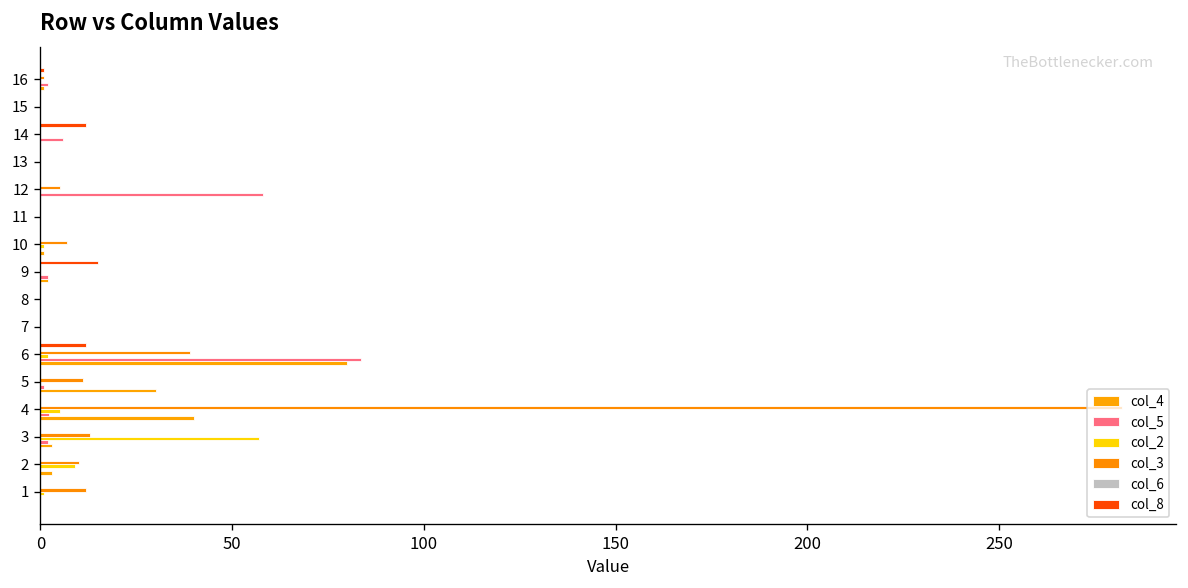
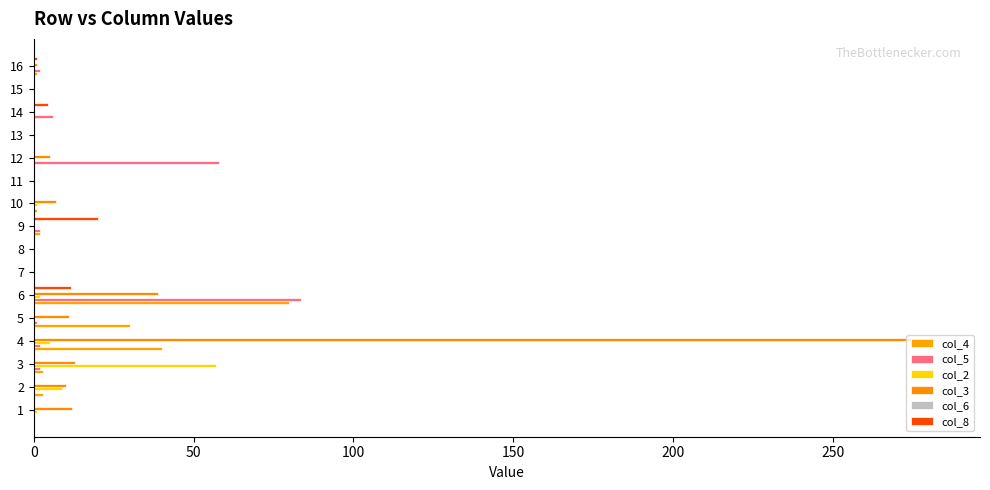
  {
    "col_5": {
      "16": 2,
      "15": 0,
      "14": 6,
      "13": 0,
      "12": 58,
      "11": 0,
      "10": 0,
      "9": 2,
      "8": 0,
      "7": 0,
      "6": 84,
      "5": 1,
      "4": 2,
      "3": 2,
      "2": 0,
      "1": 0
    },
    "col_6": {
      "16": 0,
      "15": 0,
      "14": 0,
      "13": 0,
      "12": 0,
      "11": 0,
      "10": 0,
      "9": 0,
      "8": 0,
      "7": 0,
      "6": 0,
      "5": 0,
      "4": 0,
      "3": 0,
      "2": 0,
      "1": 0
    },
    "col_8": {
      "16": 1,
      "15": 0,
-     "14": 12,
+     "14": 4,
      "13": 0,
      "12": 0,
      "11": 0,
      "10": 0,
-     "9": 15,
+     "9": 20,
      "8": 0,
      "7": 0,
      "6": 12,
      "5": 0,
      "4": 0,
      "3": 0,
      "2": 0,
      "1": 0
    }
  }
